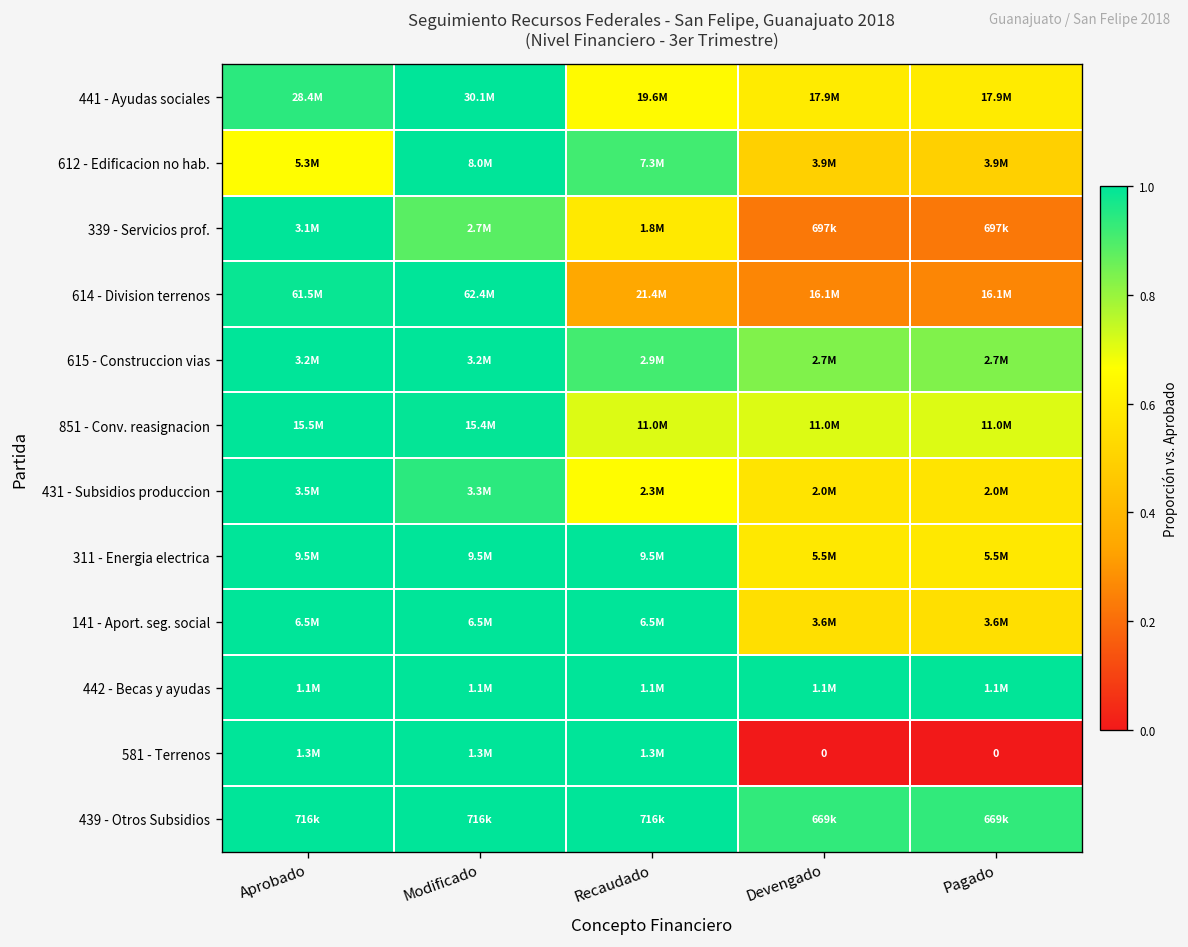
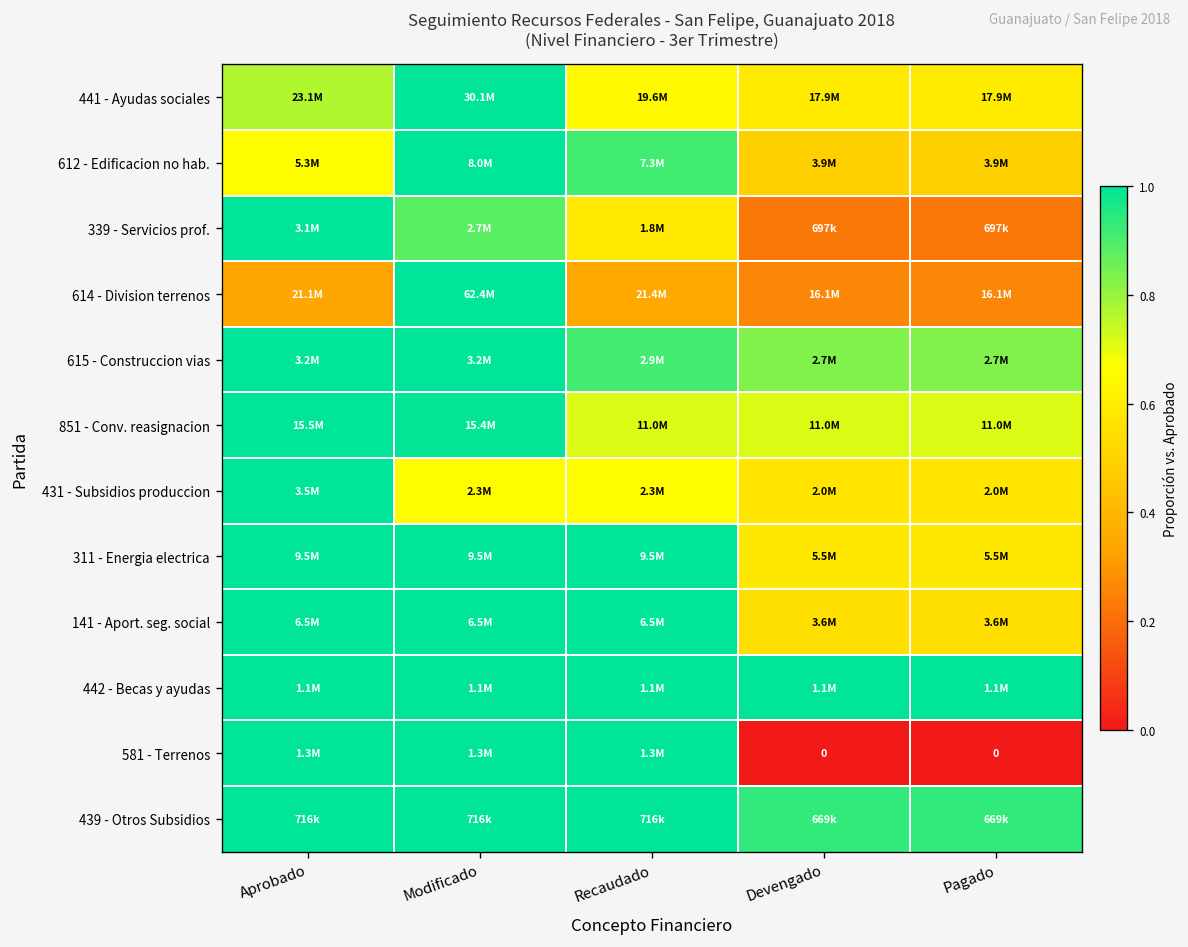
  {
    "441 - Ayudas sociales": {
-     "Aprobado": "28.4M",
+     "Aprobado": "23.1M",
      "Modificado": "30.1M",
      "Recaudado": "19.6M",
      "Devengado": "17.9M",
      "Pagado": "17.9M"
    },
    "612 - Edificacion no hab.": {
      "Aprobado": "5.3M",
      "Modificado": "8.0M",
      "Recaudado": "7.3M",
      "Devengado": "3.9M",
      "Pagado": "3.9M"
    },
    "339 - Servicios prof.": {
      "Aprobado": "3.1M",
      "Modificado": "2.7M",
      "Recaudado": "1.8M",
      "Devengado": "697k",
      "Pagado": "697k"
    },
    "614 - Division terrenos": {
-     "Aprobado": "61.5M",
+     "Aprobado": "21.1M",
      "Modificado": "62.4M",
      "Recaudado": "21.4M",
      "Devengado": "16.1M",
      "Pagado": "16.1M"
    },
    "615 - Construccion vias": {
      "Aprobado": "3.2M",
      "Modificado": "3.2M",
      "Recaudado": "2.9M",
      "Devengado": "2.7M",
      "Pagado": "2.7M"
    },
    "851 - Conv. reasignacion": {
      "Aprobado": "15.5M",
      "Modificado": "15.4M",
      "Recaudado": "11.0M",
      "Devengado": "11.0M",
      "Pagado": "11.0M"
    },
    "431 - Subsidios produccion": {
      "Aprobado": "3.5M",
-     "Modificado": "3.3M",
+     "Modificado": "2.3M",
      "Recaudado": "2.3M",
      "Devengado": "2.0M",
      "Pagado": "2.0M"
    },
    "311 - Energia electrica": {
      "Aprobado": "9.5M",
      "Modificado": "9.5M",
      "Recaudado": "9.5M",
      "Devengado": "5.5M",
      "Pagado": "5.5M"
    },
    "141 - Aport. seg. social": {
      "Aprobado": "6.5M",
      "Modificado": "6.5M",
      "Recaudado": "6.5M",
      "Devengado": "3.6M",
      "Pagado": "3.6M"
    },
    "442 - Becas y ayudas": {
      "Aprobado": "1.1M",
      "Modificado": "1.1M",
      "Recaudado": "1.1M",
      "Devengado": "1.1M",
      "Pagado": "1.1M"
    },
    "581 - Terrenos": {
      "Aprobado": "1.3M",
      "Modificado": "1.3M",
      "Recaudado": "1.3M",
      "Devengado": "0",
      "Pagado": "0"
    },
    "439 - Otros Subsidios": {
      "Aprobado": "716k",
      "Modificado": "716k",
      "Recaudado": "716k",
      "Devengado": "669k",
      "Pagado": "669k"
    }
  }
